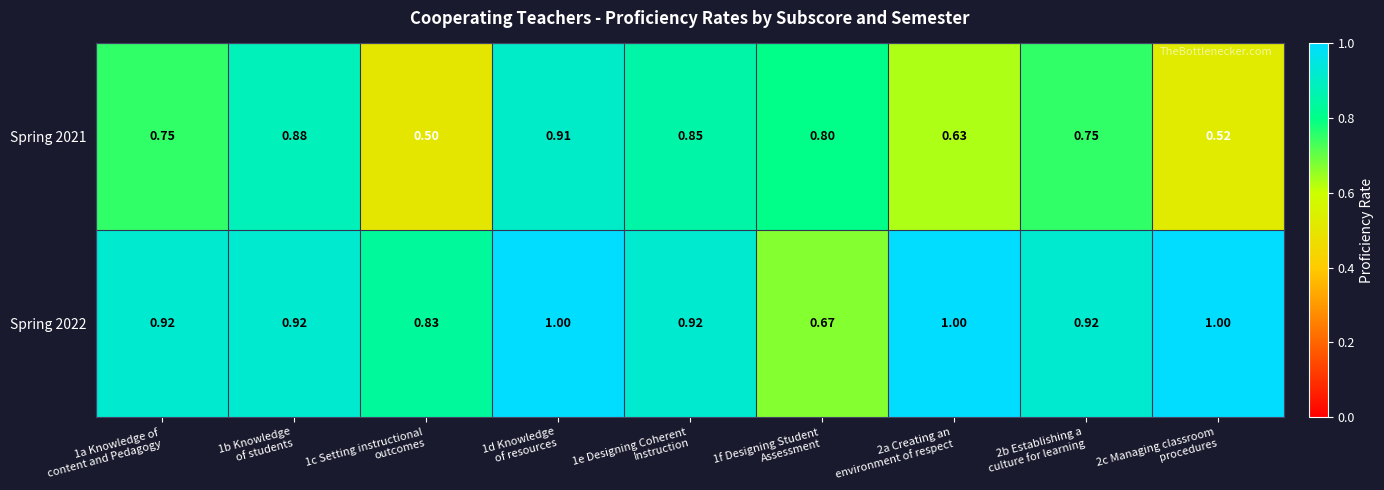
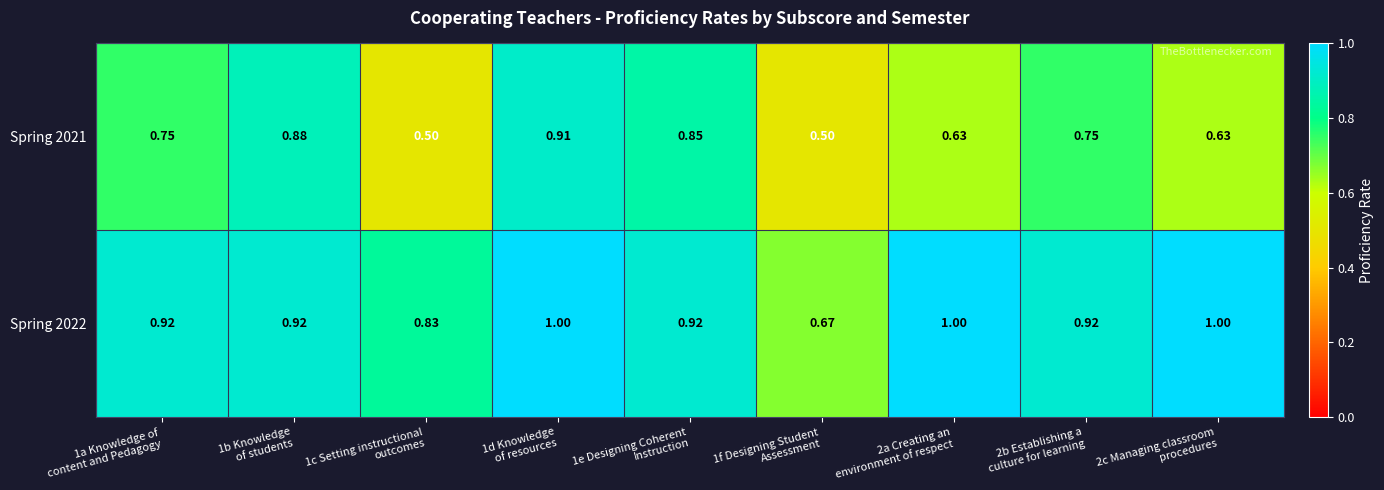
  {
    "Spring 2021": {
      "1a Knowledge of content and Pedagogy": 0.75,
      "1b Knowledge of students": 0.88,
      "1c Setting instructional outcomes": 0.50,
      "1d Knowledge of resources": 0.91,
      "1e Designing Coherent Instruction": 0.85,
-     "1f Designing Student Assessment": 0.80,
+     "1f Designing Student Assessment": 0.50,
      "2a Creating an environment of respect": 0.63,
      "2b Establishing a culture for learning": 0.75,
-     "2c Managing classroom procedures": 0.52
+     "2c Managing classroom procedures": 0.63
    },
    "Spring 2022": {
      "1a Knowledge of content and Pedagogy": 0.92,
      "1b Knowledge of students": 0.92,
      "1c Setting instructional outcomes": 0.83,
      "1d Knowledge of resources": 1.00,
      "1e Designing Coherent Instruction": 0.92,
      "1f Designing Student Assessment": 0.67,
      "2a Creating an environment of respect": 1.00,
      "2b Establishing a culture for learning": 0.92,
      "2c Managing classroom procedures": 1.00
    }
  }
